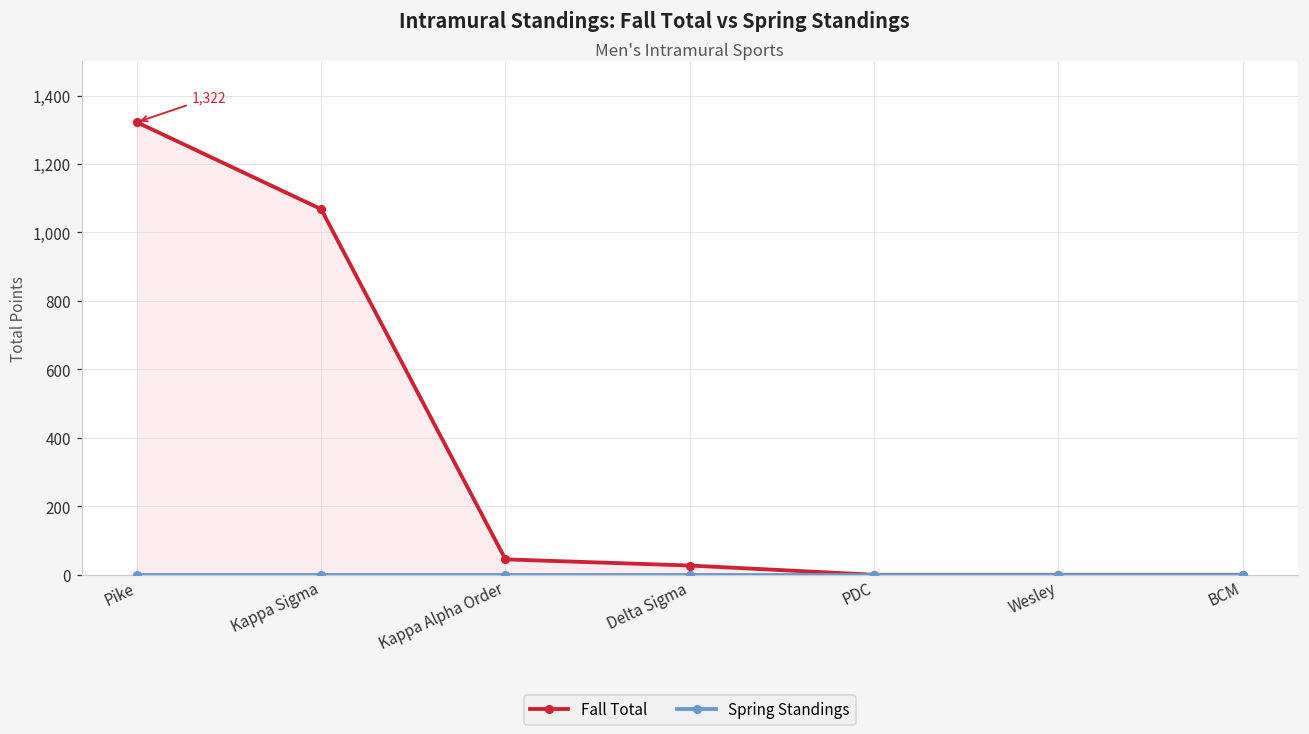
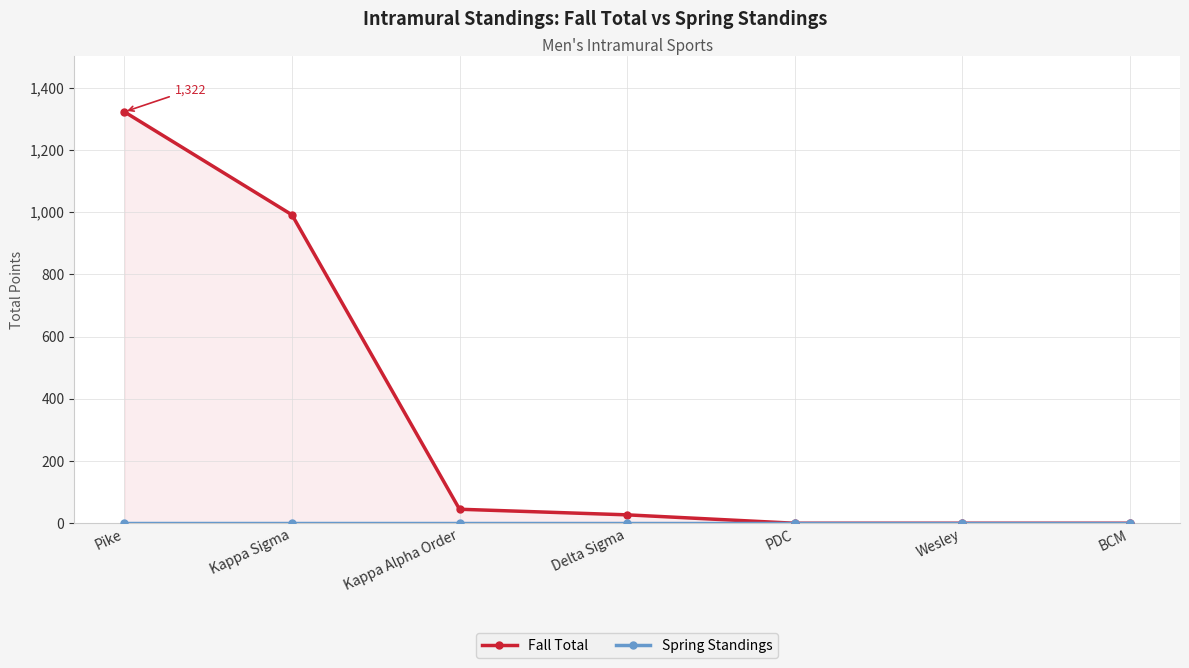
  {
    "Fall Total": {
-     "Kappa Sigma": "1,070",
+     "Kappa Sigma": "990",
      "Kappa Alpha Order": "50",
      "Delta Sigma": "30"
    },
    "Spring Standings": {
      "Pike": "0",
      "Kappa Sigma": "0",
      "Kappa Alpha Order": "0",
      "Delta Sigma": "0"
    }
  }
